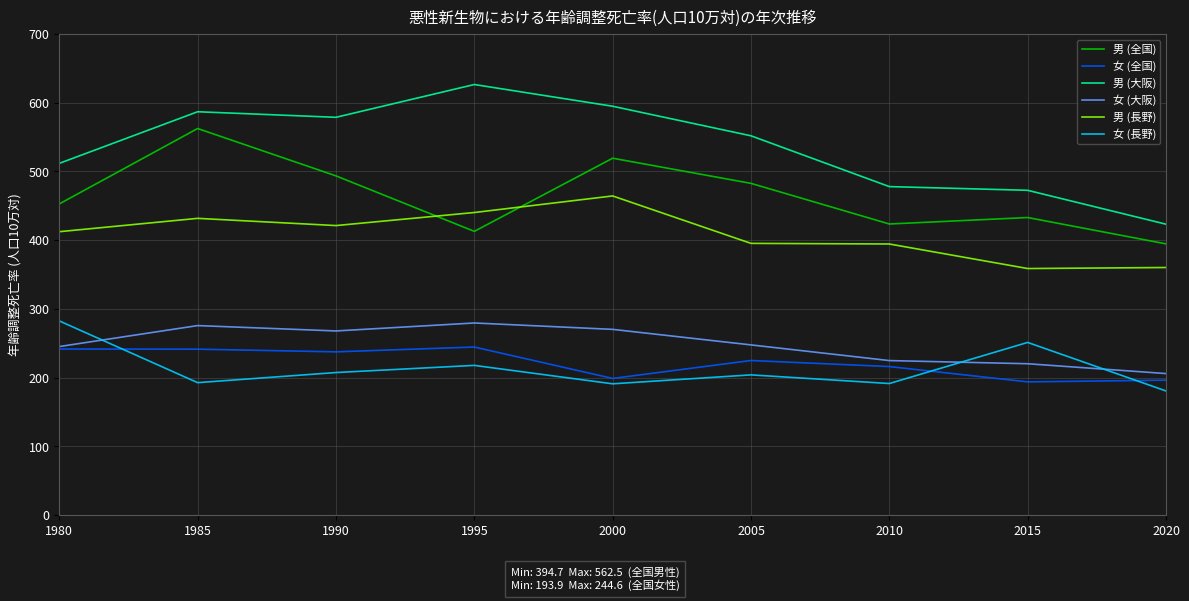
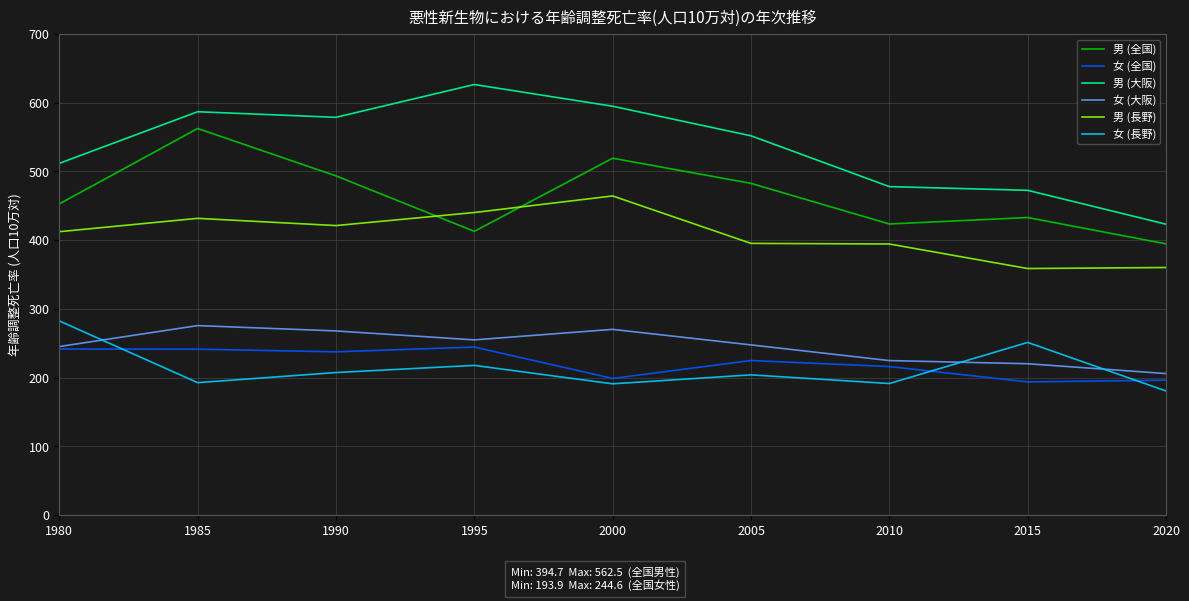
  {
    "男 (全国)": {
      "1980": 450,
      "1985": 560,
      "1990": 490,
      "1995": 410,
      "2000": 520,
      "2005": 480,
      "2010": 420,
      "2015": 430,
      "2020": 390
    },
    "女 (全国)": {
      "1985": 240,
      "1990": 240,
      "1995": 240,
      "2000": 200,
      "2005": 230,
      "2010": 220,
      "2015": 190,
      "2020": 200
    },
    "男 (大阪)": {
      "1980": 510,
      "1985": 590,
      "1990": 580,
      "1995": 630,
      "2000": 590,
      "2005": 550,
      "2010": 480,
      "2015": 470,
      "2020": 420
    },
    "女 (大阪)": {
      "1985": 280,
      "1990": 270,
-     "1995": 280,
+     "1995": 260,
      "2000": 270,
      "2005": 250,
      "2010": 220,
      "2015": 220,
      "2020": 210
    },
    "男 (長野)": {
      "1980": 410,
      "1985": 430,
      "1990": 420,
      "1995": 440,
      "2000": 460,
      "2005": 400,
      "2010": 390,
      "2015": 360,
      "2020": 360
    },
    "女 (長野)": {
      "1980": 280,
      "1985": 190,
      "1990": 210,
      "1995": 220,
      "2000": 190,
      "2005": 200,
      "2010": 190,
      "2015": 250,
      "2020": 180
    }
  }
